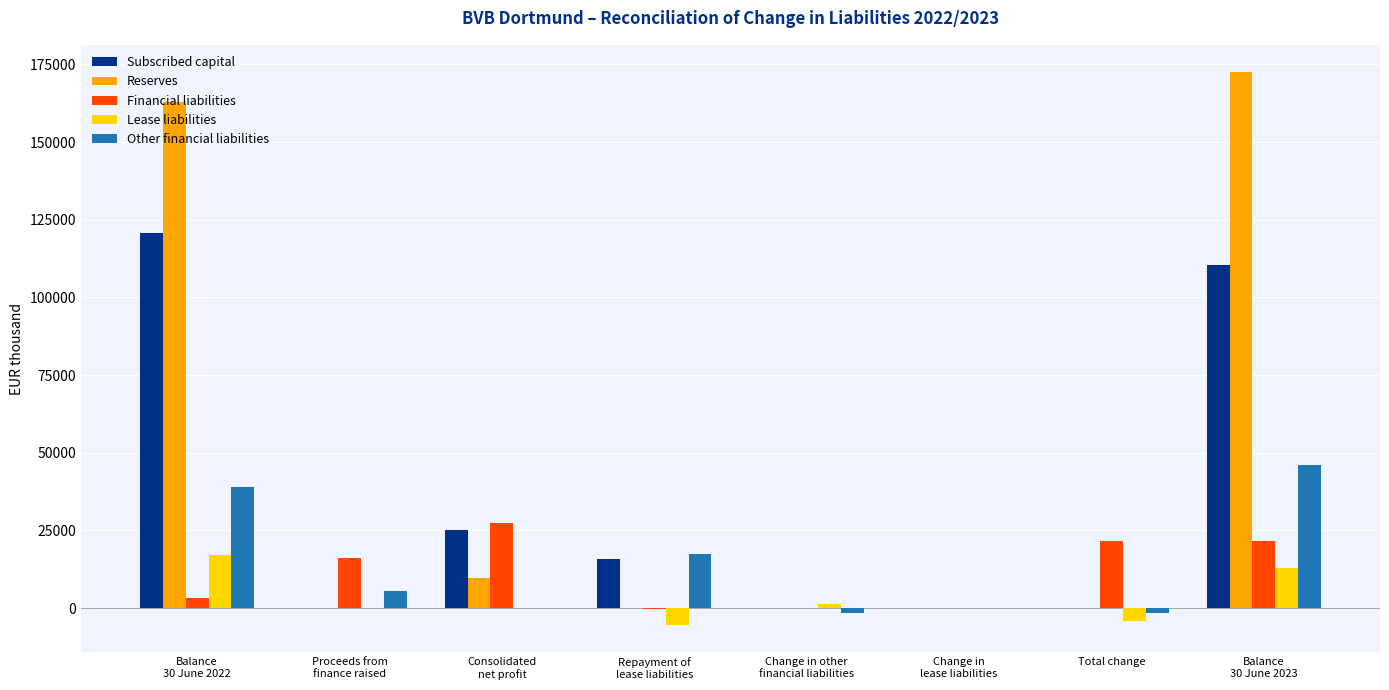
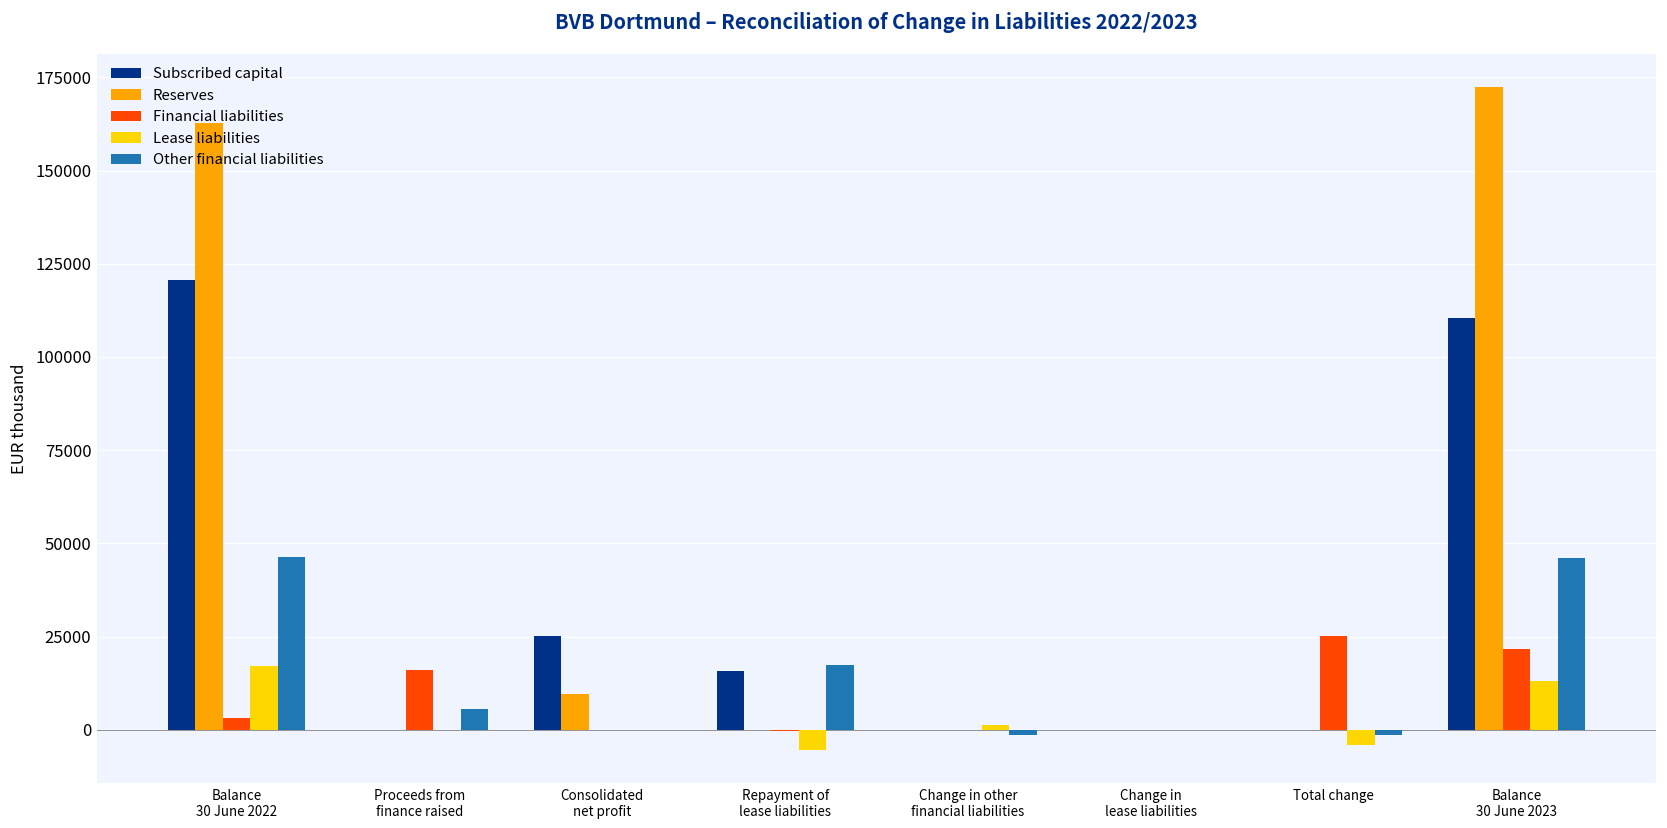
  {
    "Subscribed capital": {
      "Balance 30 June 2022": 121000,
      "Proceeds from finance raised": 0,
      "Consolidated net profit": 25000,
      "Repayment of lease liabilities": 16000,
      "Change in other financial liabilities": 0,
      "Change in lease liabilities": 0,
      "Total change": 0,
      "Balance 30 June 2023": 110000
    },
    "Financial liabilities": {
      "Balance 30 June 2022": 3000,
      "Proceeds from finance raised": 16000,
-     "Consolidated net profit": 27000,
+     "Consolidated net profit": 0,
      "Change in other financial liabilities": 0,
      "Change in lease liabilities": 0,
-     "Total change": 22000,
+     "Total change": 25000,
      "Balance 30 June 2023": 22000
    },
    "Other financial liabilities": {
-     "Balance 30 June 2022": 39000,
+     "Balance 30 June 2022": 46000,
      "Proceeds from finance raised": 5000,
      "Consolidated net profit": 0,
      "Repayment of lease liabilities": 17000,
      "Change in other financial liabilities": -2000,
      "Change in lease liabilities": 0,
      "Total change": -2000,
      "Balance 30 June 2023": 46000
    }
  }
